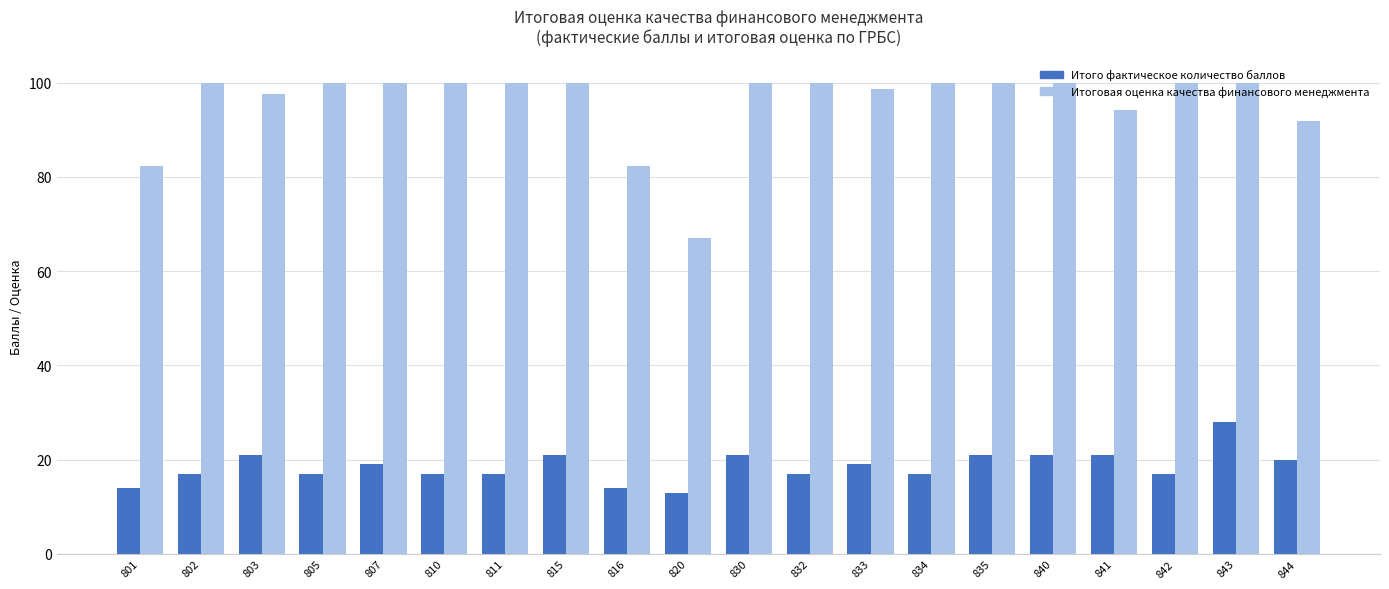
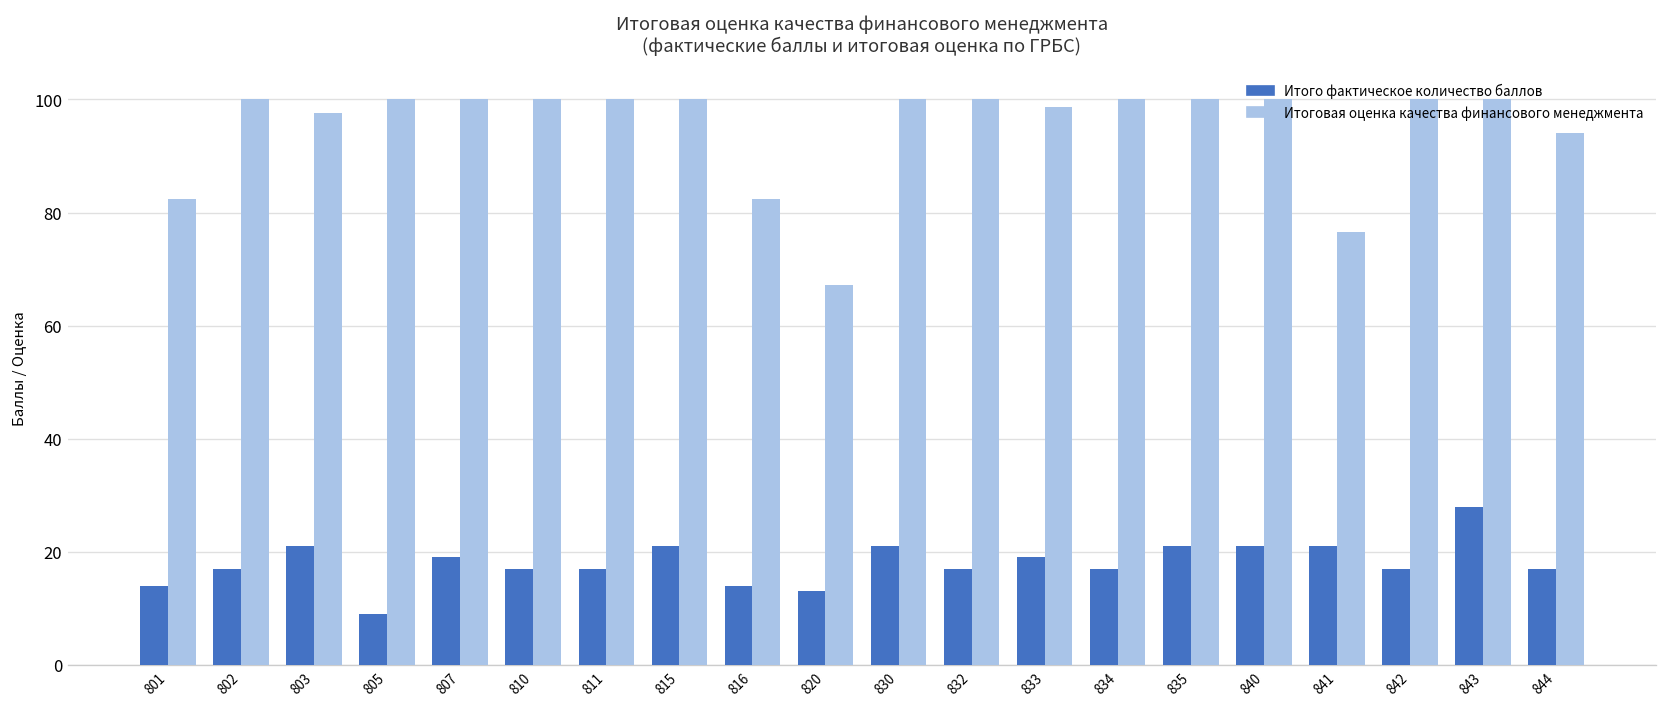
  {
    "Итого фактическое количество баллов": {
      "801": 14,
      "802": 17,
      "803": 21,
-     "805": 17,
+     "805": 9,
      "807": 19,
      "810": 17,
      "811": 17,
      "815": 21,
      "816": 14,
      "820": 13,
      "830": 21,
      "832": 17,
      "833": 19,
      "834": 17,
      "835": 21,
      "840": 21,
      "841": 21,
      "842": 17,
      "843": 28,
-     "844": 20
+     "844": 17
    },
    "Итоговая оценка качества финансового менеджмента": {
      "801": 82,
      "802": 100,
      "803": 98,
      "805": 100,
      "807": 100,
      "810": 100,
      "811": 100,
      "815": 100,
      "816": 82,
      "820": 67,
      "830": 100,
      "832": 100,
      "833": 99,
      "834": 100,
      "835": 100,
      "840": 100,
-     "841": 94,
+     "841": 76,
      "842": 100,
      "843": 100,
-     "844": 92
+     "844": 94
    }
  }
